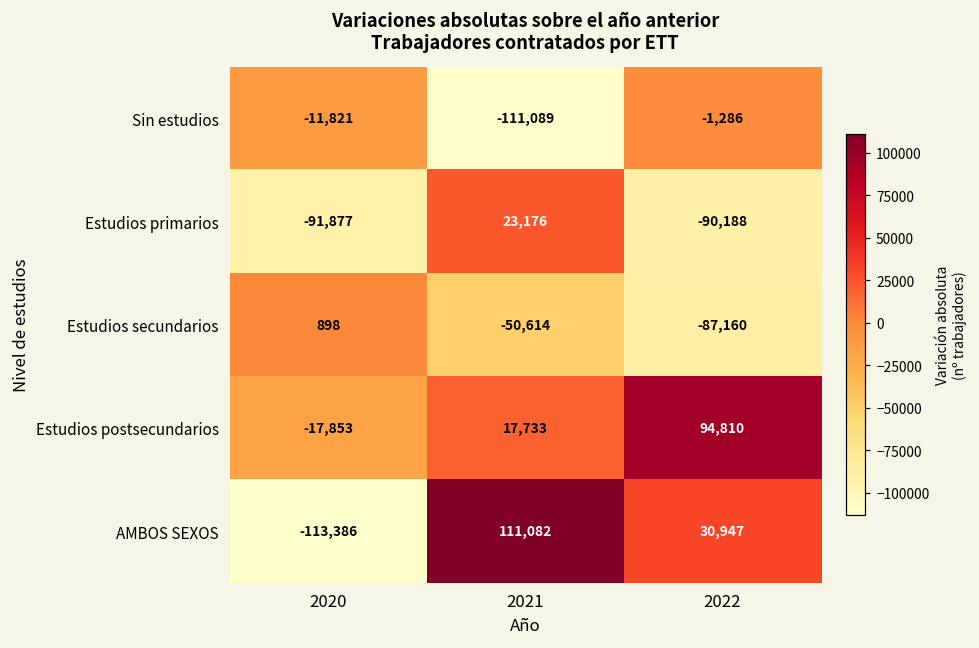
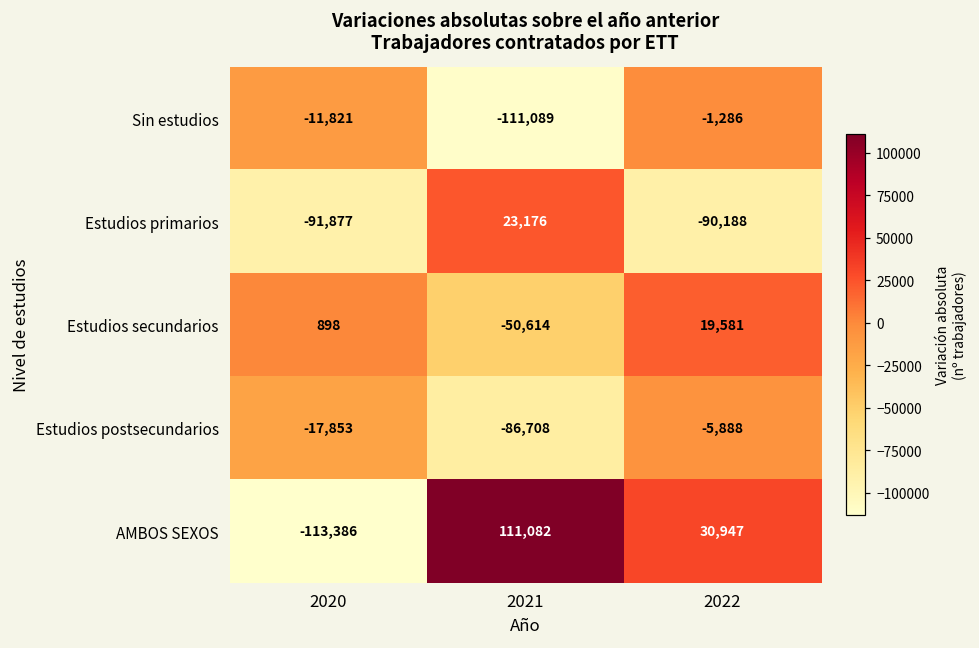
  {
    "Sin estudios": {
      "2020": "-11,821",
      "2021": "-111,089",
      "2022": "-1,286"
    },
    "Estudios primarios": {
      "2020": "-91,877",
      "2021": "23,176",
      "2022": "-90,188"
    },
    "Estudios secundarios": {
      "2020": "898",
      "2021": "-50,614",
-     "2022": "-87,160"
+     "2022": "19,581"
    },
    "Estudios postsecundarios": {
      "2020": "-17,853",
-     "2021": "17,733",
-     "2022": "94,810"
+     "2021": "-86,708",
+     "2022": "-5,888"
    },
    "AMBOS SEXOS": {
      "2020": "-113,386",
      "2021": "111,082",
      "2022": "30,947"
    }
  }
